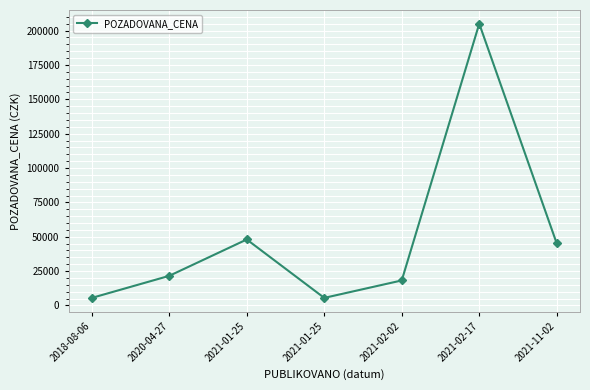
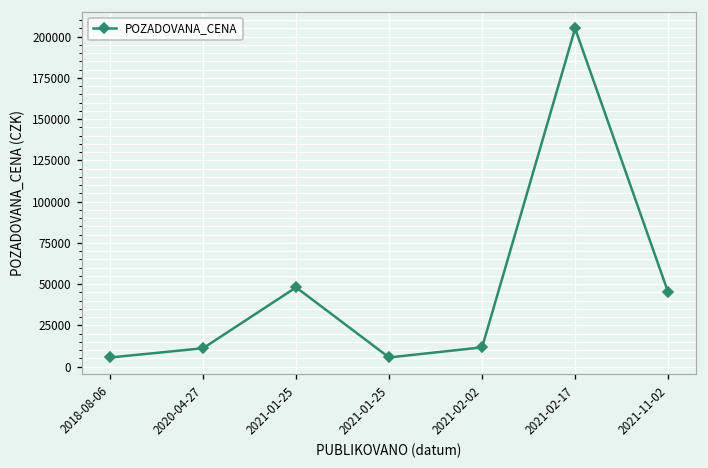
  {
    "2018-08-06": 5000,
-   "2020-04-27": 22000,
-   "2021-02-02": 18000,
+   "2020-04-27": 11000,
+   "2021-02-02": 12000,
    "2021-02-17": 205000,
    "2021-11-02": 45000
  }
